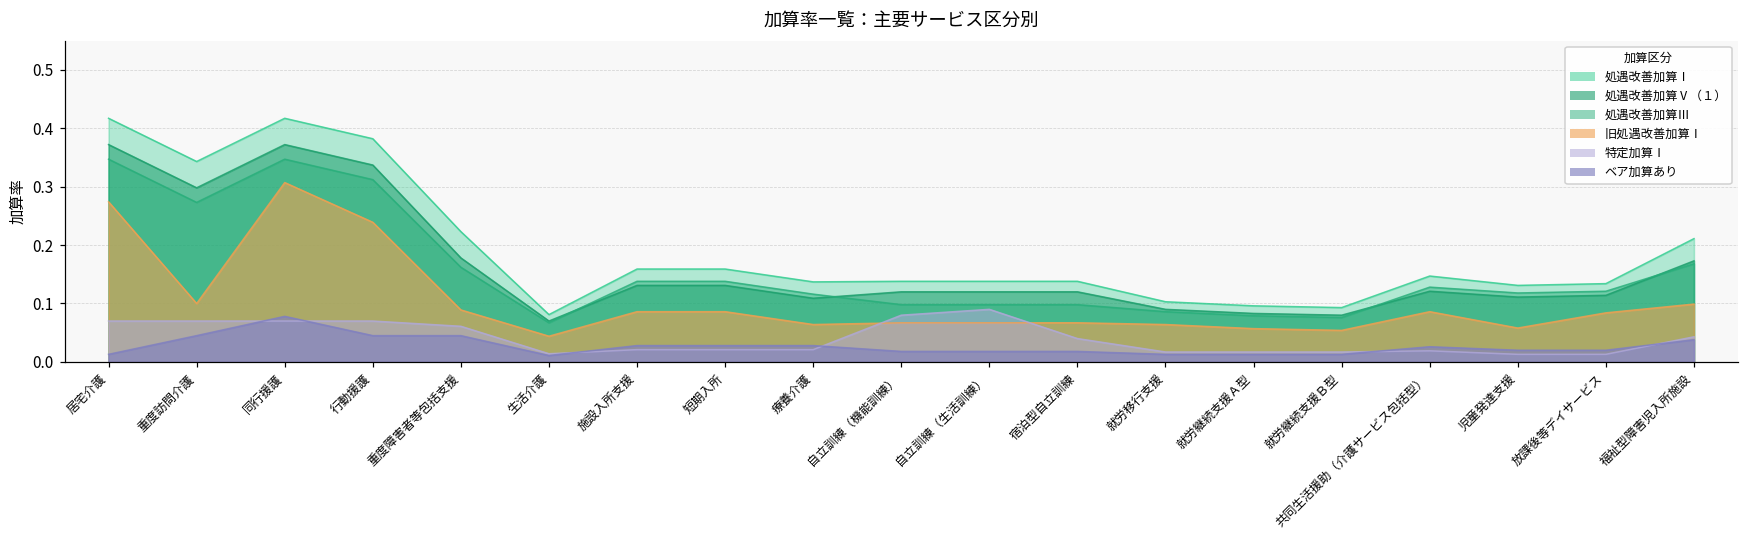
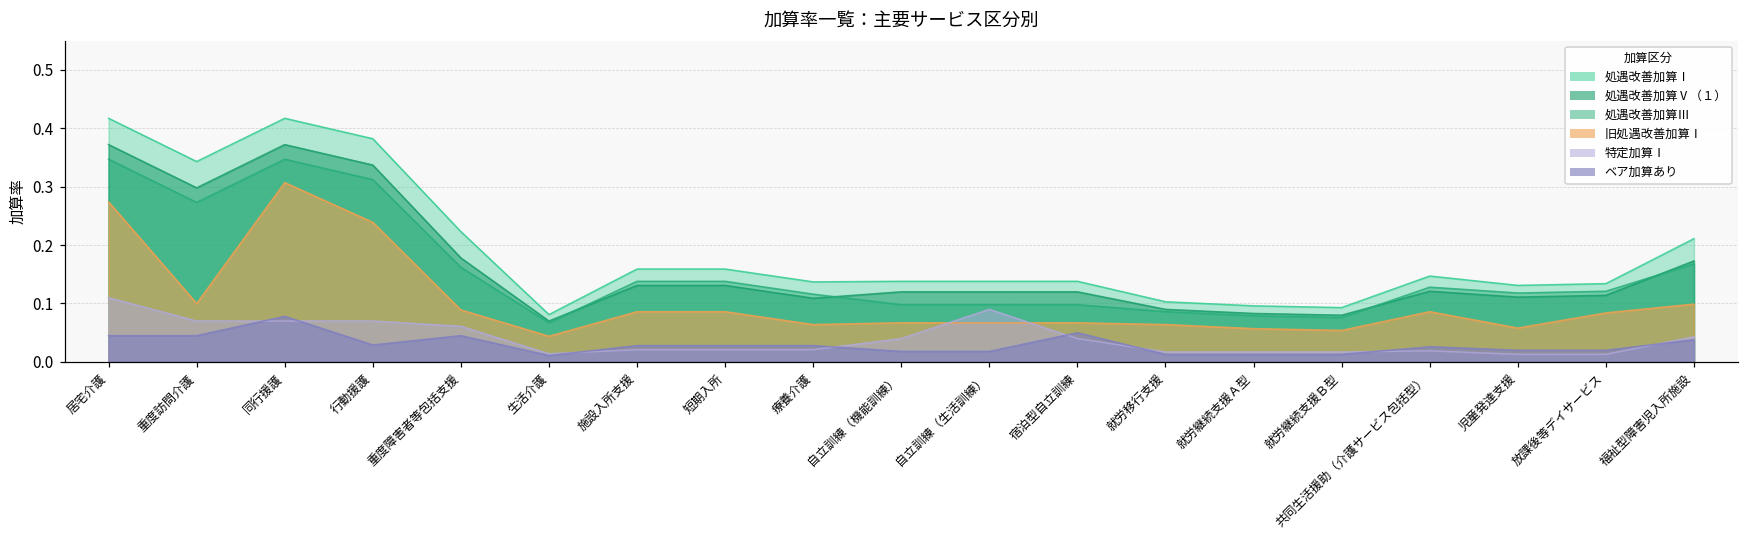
  {
    "旧処遇改善加算Ⅰ": {
      "居宅介護": 0.27,
      "重度訪問介護": 0.10,
      "同行援護": 0.31,
      "行動援護": 0.24,
      "重度障害者等包括支援": 0.09,
      "生活介護": 0.04,
      "施設入所支援": 0.09,
      "短期入所": 0.09,
      "療養介護": 0.06,
      "自立訓練（機能訓練）": 0.07,
      "自立訓練（生活訓練）": 0.07,
      "宿泊型自立訓練": 0.07,
      "就労移行支援": 0.06,
      "就労継続支援Ａ型": 0.06,
      "就労継続支援Ｂ型": 0.05,
      "共同生活援助（介護サービス包括型）": 0.09,
      "児童発達支援": 0.06,
      "放課後等デイサービス": 0.08,
      "福祉型障害児入所施設": 0.10
    },
    "特定加算Ⅰ": {
-     "居宅介護": 0.07,
+     "居宅介護": 0.11,
      "重度訪問介護": 0.07,
      "同行援護": 0.07,
      "行動援護": 0.07,
      "重度障害者等包括支援": 0.06,
      "施設入所支援": 0.02,
      "短期入所": 0.02,
      "療養介護": 0.02,
-     "自立訓練（機能訓練）": 0.08,
+     "自立訓練（機能訓練）": 0.04,
      "自立訓練（生活訓練）": 0.09,
      "宿泊型自立訓練": 0.04,
      "共同生活援助（介護サービス包括型）": 0.02,
      "児童発達支援": 0.01,
      "放課後等デイサービス": 0.01,
      "福祉型障害児入所施設": 0.04
    },
    "ベア加算あり": {
-     "居宅介護": 0.01,
+     "居宅介護": 0.05,
      "重度訪問介護": 0.05,
      "同行援護": 0.08,
-     "行動援護": 0.05,
+     "行動援護": 0.03,
      "重度障害者等包括支援": 0.05,
      "施設入所支援": 0.03,
      "短期入所": 0.03,
      "療養介護": 0.03,
      "自立訓練（機能訓練）": 0.02,
      "自立訓練（生活訓練）": 0.02,
-     "宿泊型自立訓練": 0.02,
+     "宿泊型自立訓練": 0.05,
      "共同生活援助（介護サービス包括型）": 0.03,
      "児童発達支援": 0.02,
      "放課後等デイサービス": 0.02,
      "福祉型障害児入所施設": 0.04
    }
  }
